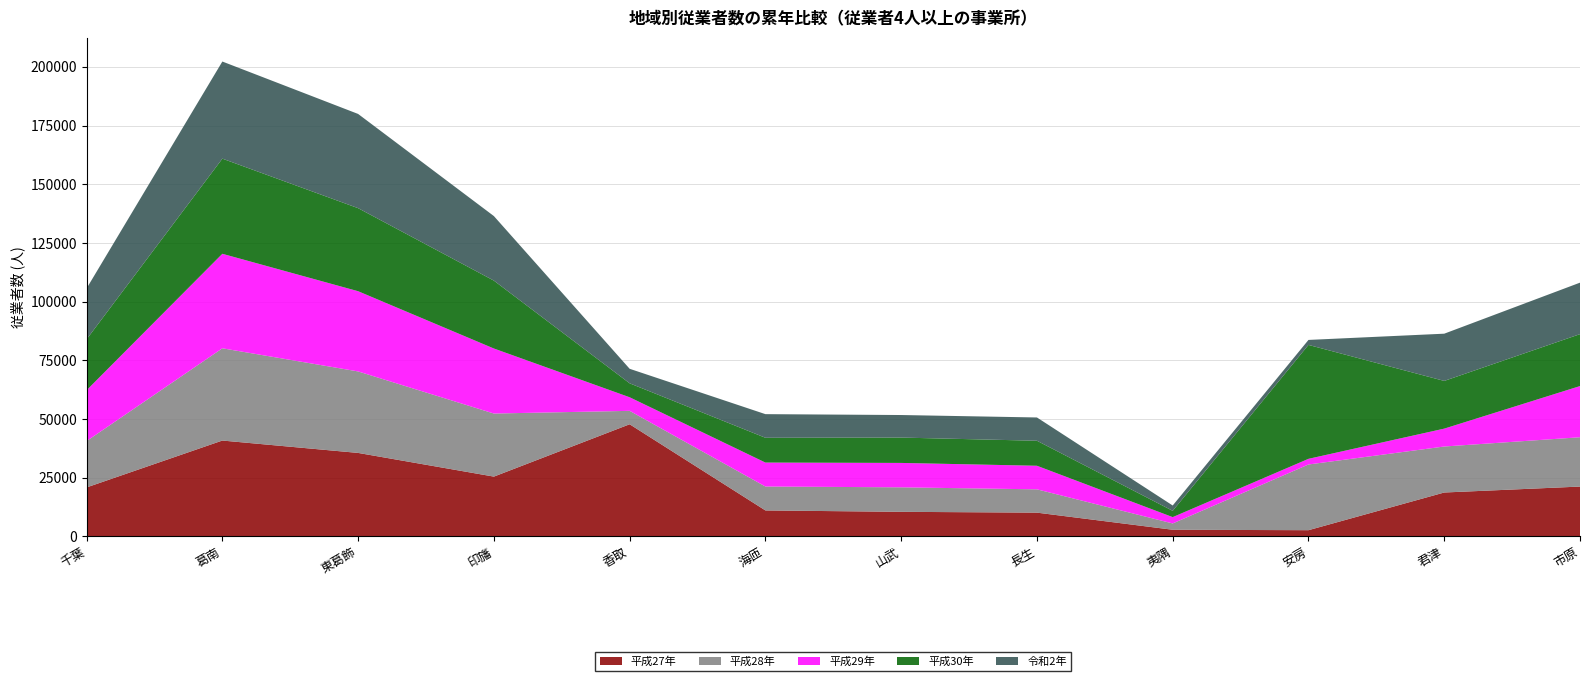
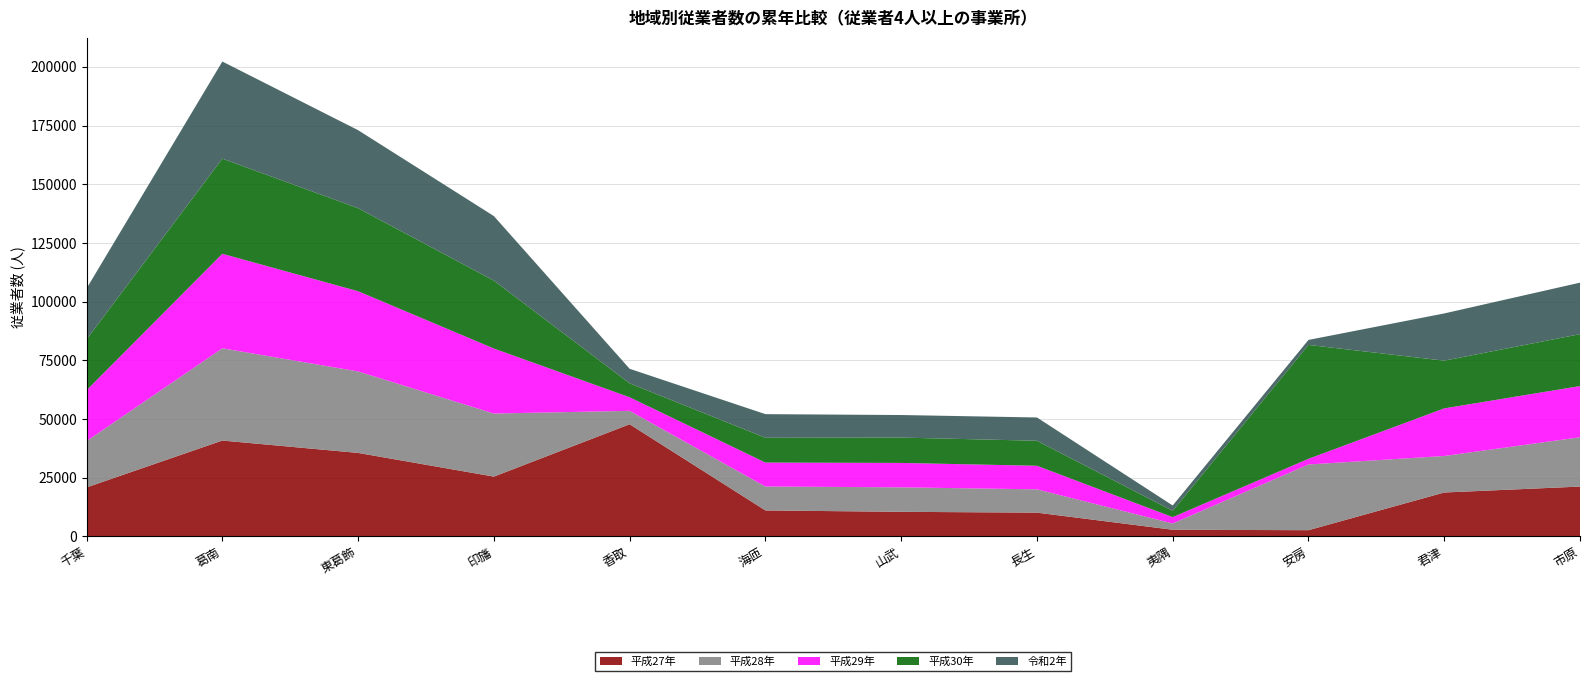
  {
    "平成27年": {
      "千葉": 21000,
      "葛南": 41000,
      "東葛飾": 36000,
      "印旛": 25000,
      "香取": 48000,
      "海匝": 11000,
      "山武": 10000,
      "長生": 10000,
      "夷隅": 3000,
      "安房": 3000,
      "君津": 19000,
      "市原": 21000
    },
    "平成28年": {
      "千葉": 20000,
      "葛南": 39000,
      "東葛飾": 35000,
      "印旛": 27000,
      "香取": 6000,
      "海匝": 10000,
      "山武": 10000,
      "長生": 10000,
      "夷隅": 3000,
      "安房": 28000,
-     "君津": 20000,
+     "君津": 16000,
      "市原": 21000
    },
    "平成29年": {
      "千葉": 22000,
      "葛南": 40000,
      "東葛飾": 34000,
      "印旛": 28000,
      "香取": 6000,
      "海匝": 10000,
      "山武": 10000,
      "長生": 10000,
      "夷隅": 3000,
      "安房": 2000,
-     "君津": 8000,
+     "君津": 20000,
      "市原": 22000
    },
    "平成30年": {
      "千葉": 22000,
      "葛南": 41000,
      "東葛飾": 35000,
      "印旛": 29000,
      "香取": 6000,
      "海匝": 11000,
      "山武": 11000,
      "長生": 11000,
      "夷隅": 3000,
      "安房": 49000,
      "君津": 20000,
      "市原": 22000
    },
    "令和2年": {
      "千葉": 22000,
      "葛南": 41000,
-     "東葛飾": 40000,
+     "東葛飾": 33000,
      "印旛": 27000,
      "香取": 6000,
      "海匝": 10000,
      "山武": 10000,
      "長生": 10000,
      "夷隅": 2000,
      "安房": 2000,
      "君津": 20000,
      "市原": 22000
    }
  }
